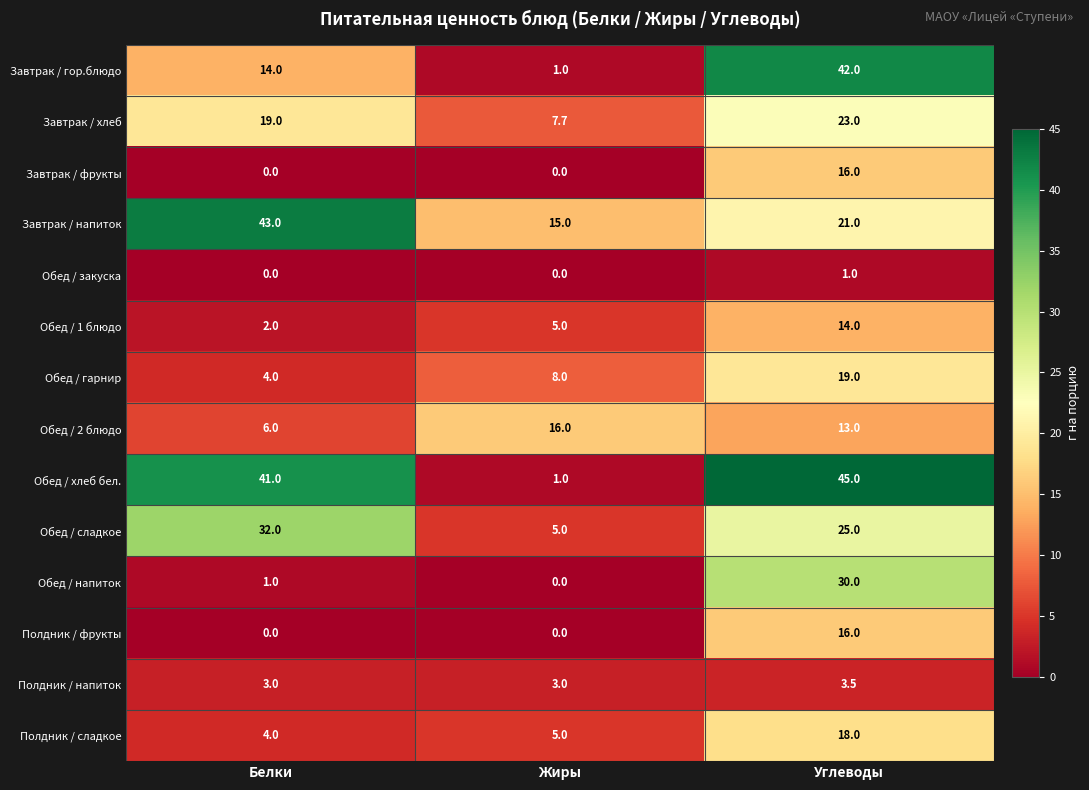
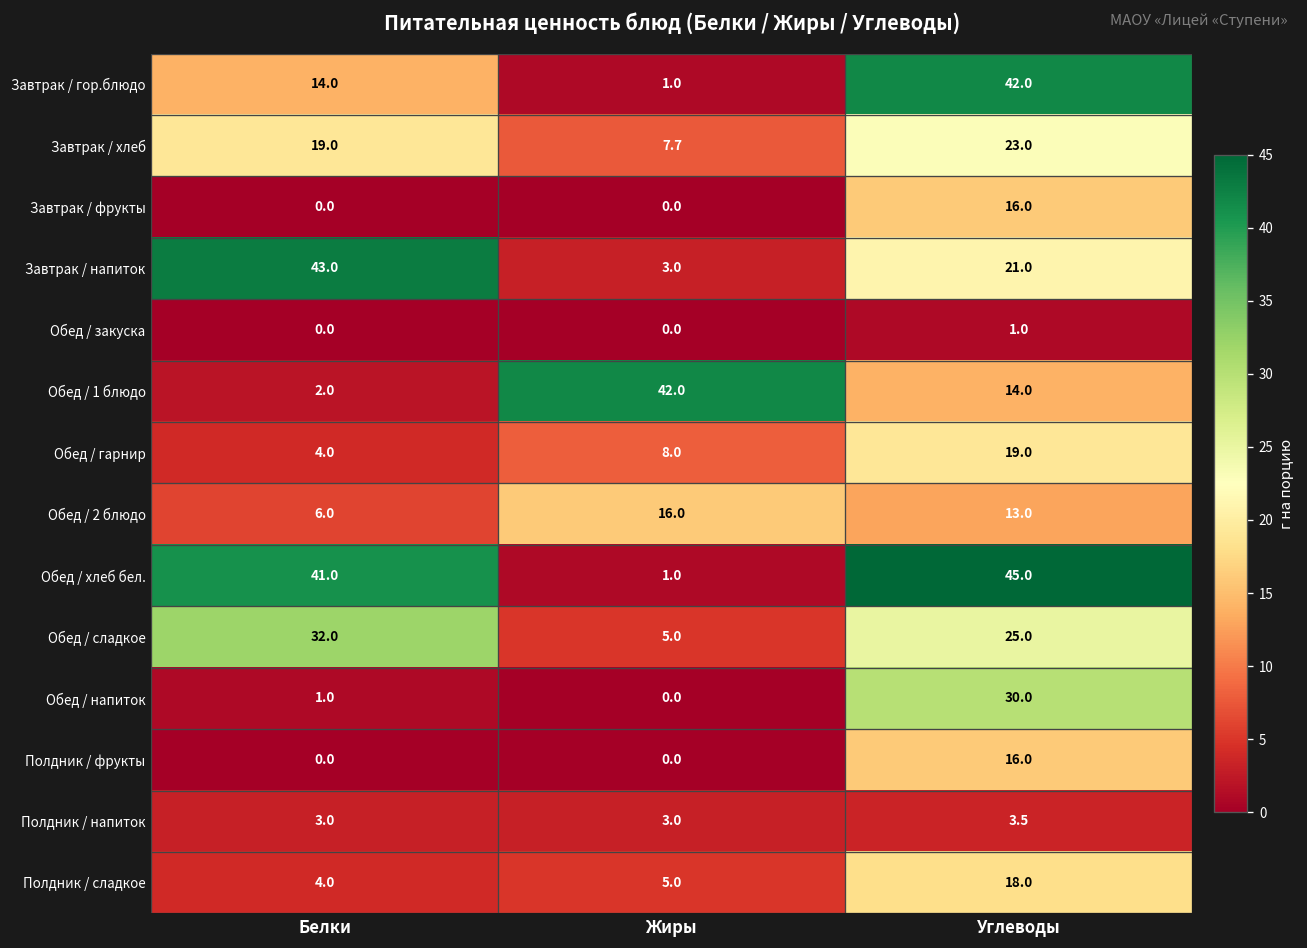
  {
    "Завтрак / гор.блюдо": {
      "Белки": 14.0,
      "Жиры": 1.0,
      "Углеводы": 42.0
    },
    "Завтрак / хлеб": {
      "Белки": 19.0,
      "Жиры": 7.7,
      "Углеводы": 23.0
    },
    "Завтрак / фрукты": {
      "Белки": 0.0,
      "Жиры": 0.0,
      "Углеводы": 16.0
    },
    "Завтрак / напиток": {
      "Белки": 43.0,
-     "Жиры": 15.0,
+     "Жиры": 3.0,
      "Углеводы": 21.0
    },
    "Обед / закуска": {
      "Белки": 0.0,
      "Жиры": 0.0,
      "Углеводы": 1.0
    },
    "Обед / 1 блюдо": {
      "Белки": 2.0,
-     "Жиры": 5.0,
+     "Жиры": 42.0,
      "Углеводы": 14.0
    },
    "Обед / гарнир": {
      "Белки": 4.0,
      "Жиры": 8.0,
      "Углеводы": 19.0
    },
    "Обед / 2 блюдо": {
      "Белки": 6.0,
      "Жиры": 16.0,
      "Углеводы": 13.0
    },
    "Обед / хлеб бел.": {
      "Белки": 41.0,
      "Жиры": 1.0,
      "Углеводы": 45.0
    },
    "Обед / сладкое": {
      "Белки": 32.0,
      "Жиры": 5.0,
      "Углеводы": 25.0
    },
    "Обед / напиток": {
      "Белки": 1.0,
      "Жиры": 0.0,
      "Углеводы": 30.0
    },
    "Полдник / фрукты": {
      "Белки": 0.0,
      "Жиры": 0.0,
      "Углеводы": 16.0
    },
    "Полдник / напиток": {
      "Белки": 3.0,
      "Жиры": 3.0,
      "Углеводы": 3.5
    },
    "Полдник / сладкое": {
      "Белки": 4.0,
      "Жиры": 5.0,
      "Углеводы": 18.0
    }
  }
